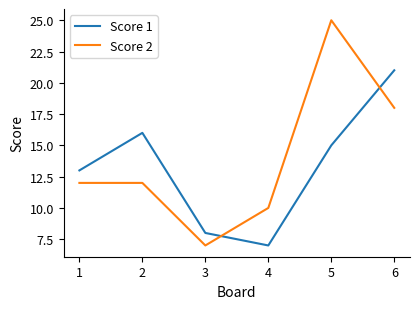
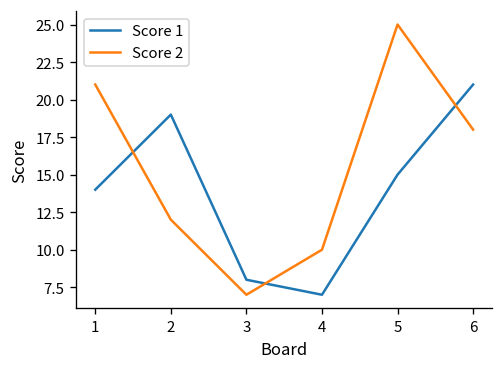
  {
    "Score 1": {
-     "1": 13,
-     "2": 16,
+     "1": 14,
+     "2": 19,
      "3": 8,
      "4": 7,
      "5": 15,
      "6": 21
    },
    "Score 2": {
-     "1": 12,
+     "1": 21,
      "2": 12,
      "3": 7,
      "4": 10,
      "5": 25,
      "6": 18
    }
  }
